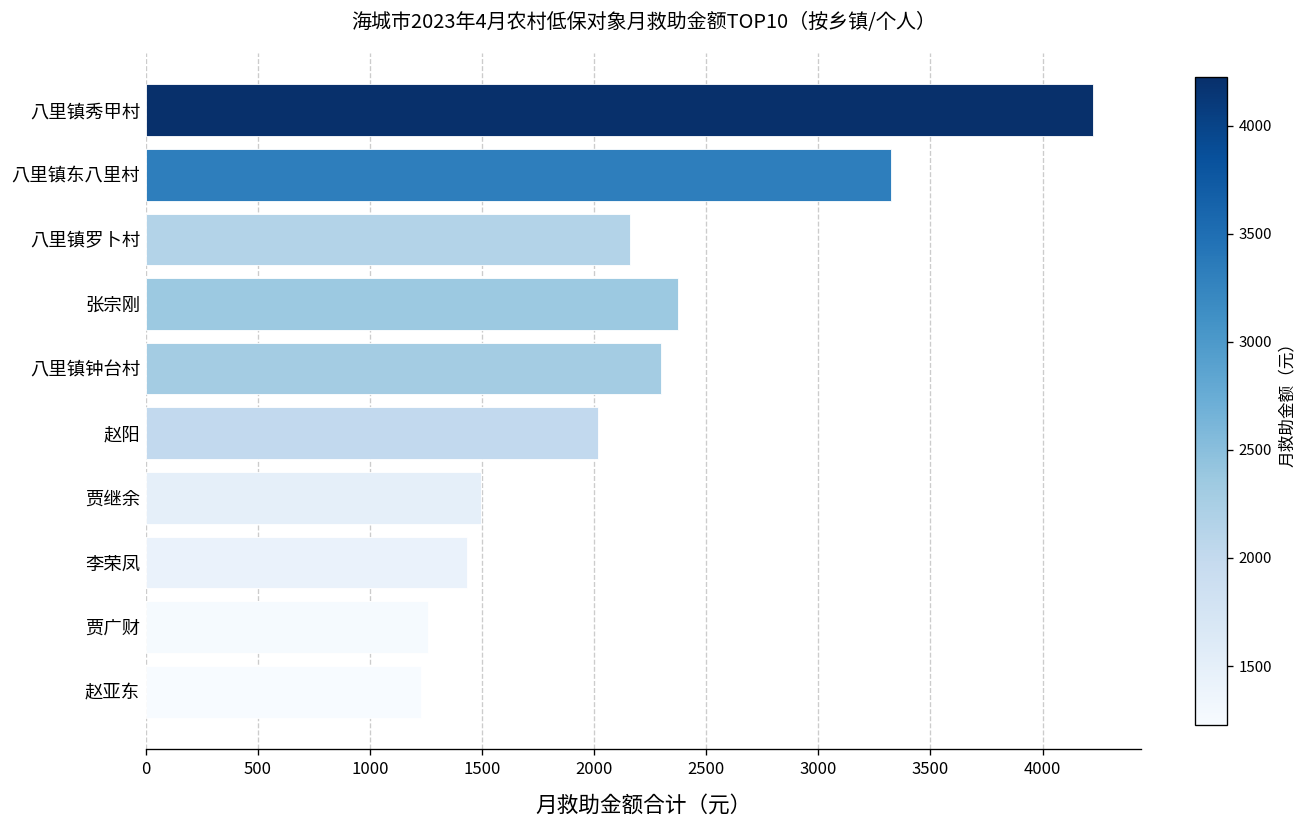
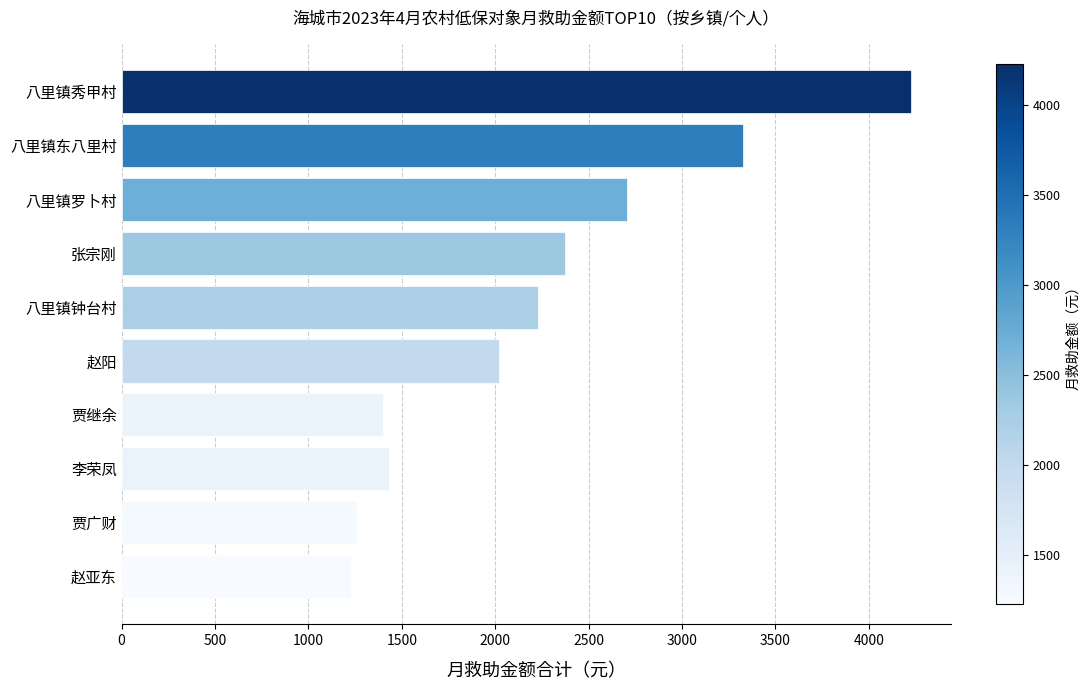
  {
    "八里镇秀甲村": 4230,
    "八里镇东八里村": 3330,
-   "八里镇罗卜村": 2160,
+   "八里镇罗卜村": 2710,
    "张宗刚": 2370,
-   "八里镇钟台村": 2300,
+   "八里镇钟台村": 2230,
    "赵阳": 2020,
-   "贾继余": 1500,
+   "贾继余": 1400,
    "李荣凤": 1430,
    "贾广财": 1260,
    "赵亚东": 1230
  }
